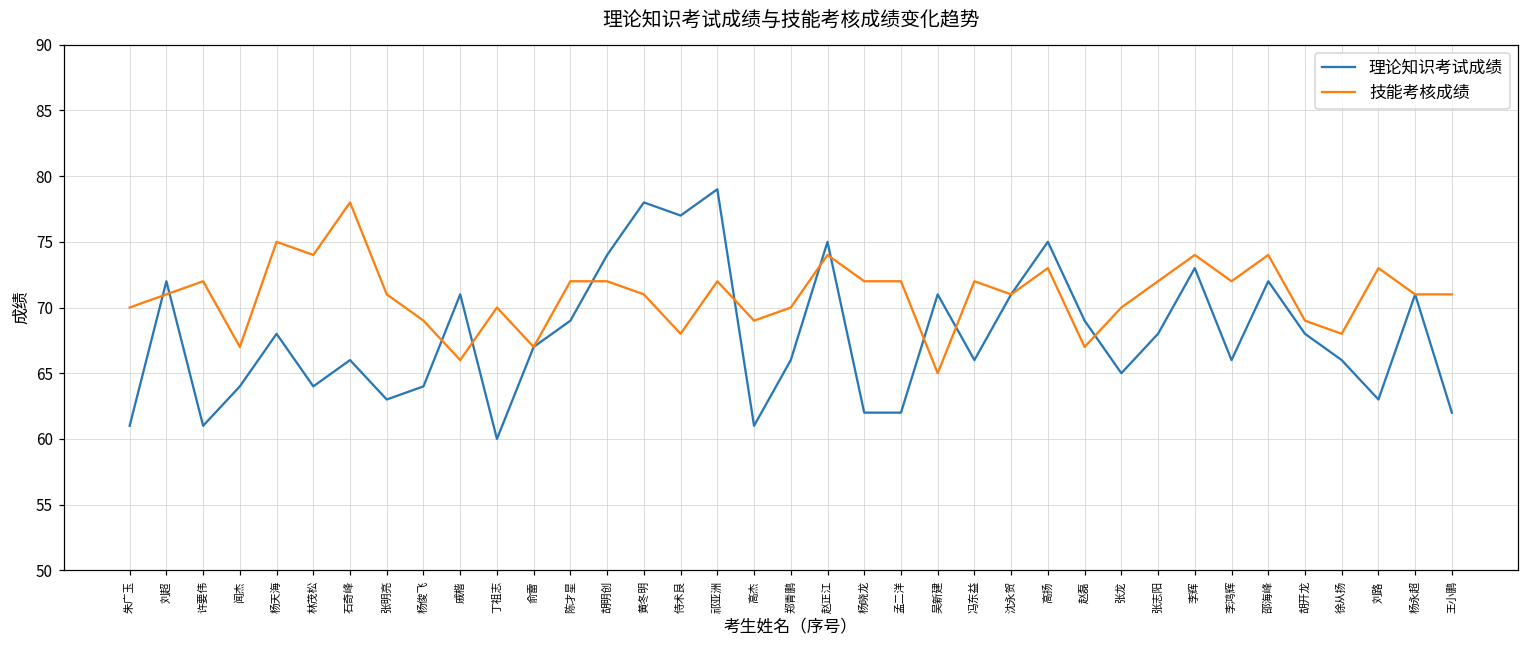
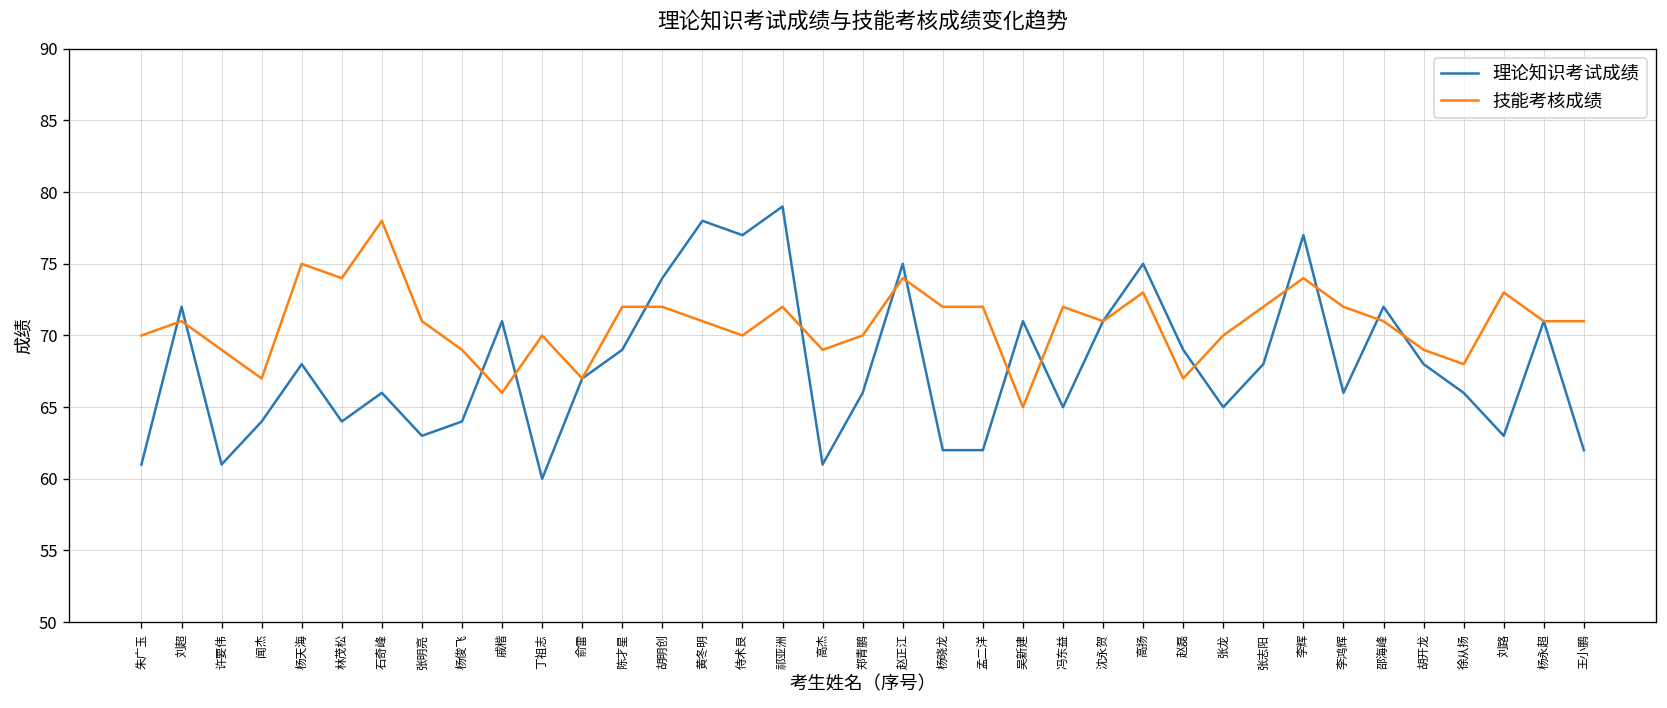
  {
    "理论知识考试成绩": {
      "朱广玉": 61,
      "刘超": 72,
      "许要伟": 61,
      "闻杰": 64,
      "杨天海": 68,
      "林茂松": 64,
      "石奇峰": 66,
      "张明亮": 63,
      "杨俊飞": 64,
      "戚楷": 71,
      "丁祖志": 60,
      "陈才星": 69,
      "胡明创": 74,
      "黄冬明": 78,
      "侍术艮": 77,
      "祁亚洲": 79,
      "高杰": 61,
      "郑青鹏": 66,
      "赵正江": 75,
      "杨晓龙": 62,
      "孟二洋": 62,
      "吴新建": 71,
-     "冯东益": 66,
+     "冯东益": 65,
      "高扬": 75,
      "赵磊": 69,
      "张龙": 65,
      "张志阳": 68,
-     "李辉": 73,
+     "李辉": 77,
      "李鸿辉": 66,
      "邵海峰": 72,
      "胡开龙": 68,
      "徐从扬": 66,
      "刘路": 63,
      "王小鹏": 62
    },
    "技能考核成绩": {
      "朱广玉": 70,
      "刘超": 71,
-     "许要伟": 72,
+     "许要伟": 69,
      "闻杰": 67,
      "杨天海": 75,
      "林茂松": 74,
      "石奇峰": 78,
      "张明亮": 71,
      "杨俊飞": 69,
      "戚楷": 66,
      "丁祖志": 70,
      "陈才星": 72,
      "胡明创": 72,
      "黄冬明": 71,
-     "侍术艮": 68,
+     "侍术艮": 70,
      "祁亚洲": 72,
      "高杰": 69,
      "郑青鹏": 70,
      "赵正江": 74,
      "杨晓龙": 72,
      "孟二洋": 72,
      "吴新建": 65,
      "冯东益": 72,
      "高扬": 73,
      "赵磊": 67,
      "张龙": 70,
      "张志阳": 72,
      "李辉": 74,
      "李鸿辉": 72,
-     "邵海峰": 74,
+     "邵海峰": 71,
      "胡开龙": 69,
      "徐从扬": 68,
      "刘路": 73,
      "王小鹏": 71
    }
  }
